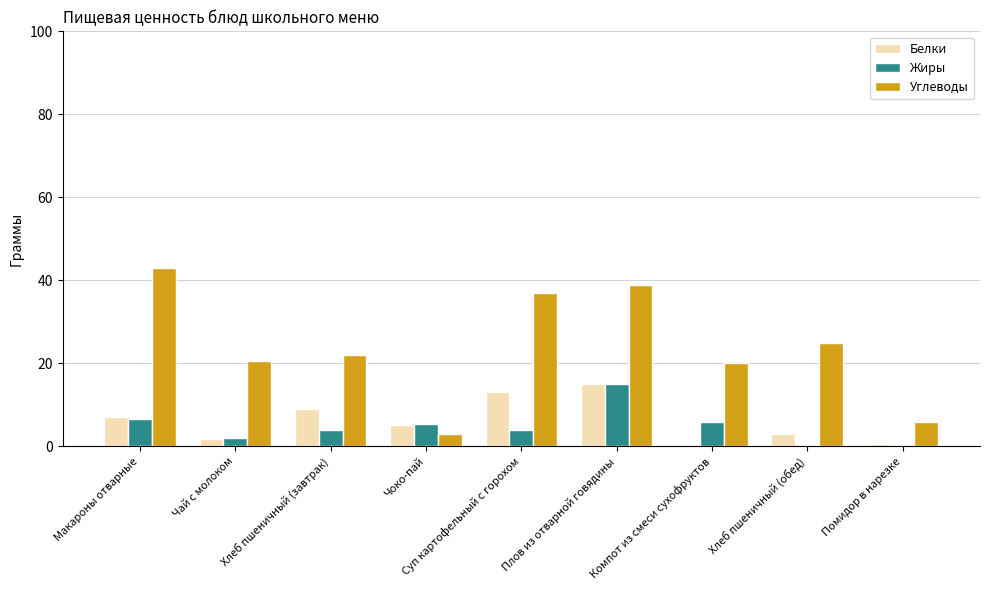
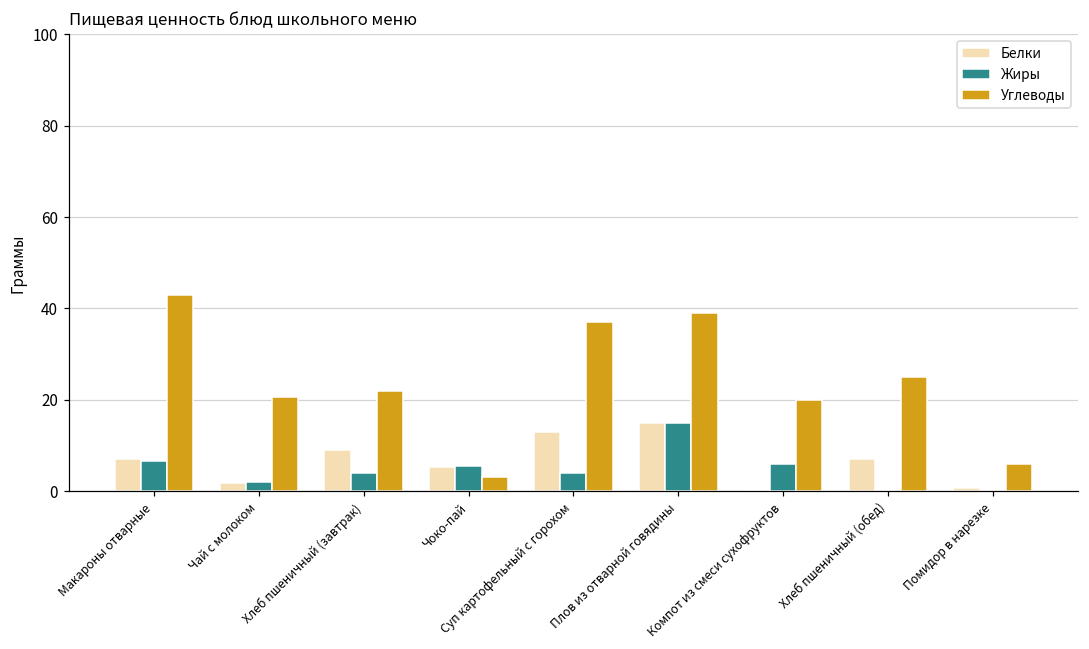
  {
    "Белки": {
      "Макароны отварные": 7,
      "Чай с молоком": 2,
      "Хлеб пшеничный (завтрак)": 9,
      "Чоко-пай": 5,
      "Суп картофельный с горохом": 13,
      "Плов из отварной говядины": 15,
      "Компот из смеси сухофруктов": 0,
-     "Хлеб пшеничный (обед)": 3,
+     "Хлеб пшеничный (обед)": 7,
      "Помидор в нарезке": 1
    },
    "Жиры": {
      "Макароны отварные": 7,
      "Чай с молоком": 2,
      "Хлеб пшеничный (завтрак)": 4,
      "Чоко-пай": 5,
      "Суп картофельный с горохом": 4,
      "Плов из отварной говядины": 15,
      "Компот из смеси сухофруктов": 6,
      "Хлеб пшеничный (обед)": 0,
      "Помидор в нарезке": 0
    },
    "Углеводы": {
      "Макароны отварные": 43,
      "Чай с молоком": 21,
      "Хлеб пшеничный (завтрак)": 22,
      "Чоко-пай": 3,
      "Суп картофельный с горохом": 37,
      "Плов из отварной говядины": 39,
      "Компот из смеси сухофруктов": 20,
      "Хлеб пшеничный (обед)": 25,
      "Помидор в нарезке": 6
    }
  }
